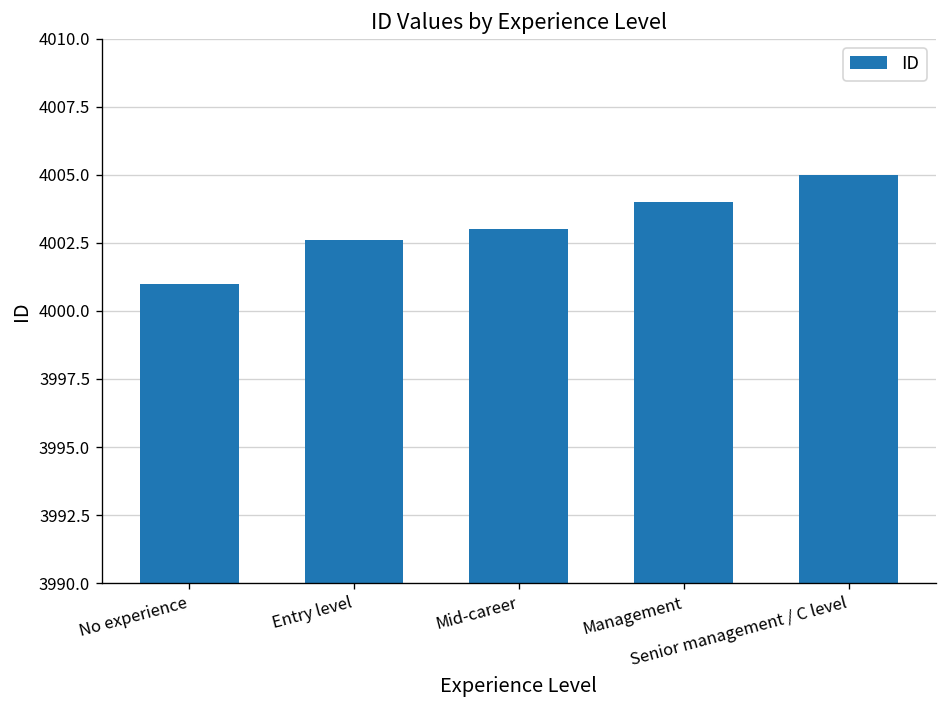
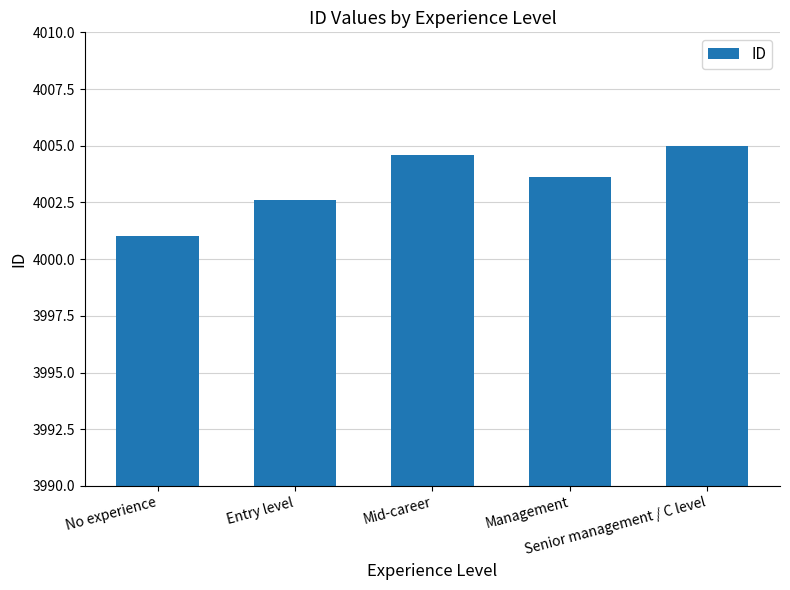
  {
    "No experience": 4001.0,
    "Entry level": 4002.6,
-   "Mid-career": 4003.0,
-   "Management": 4004.0,
+   "Mid-career": 4004.6,
+   "Management": 4003.6,
    "Senior management / C level": 4005.0
  }
